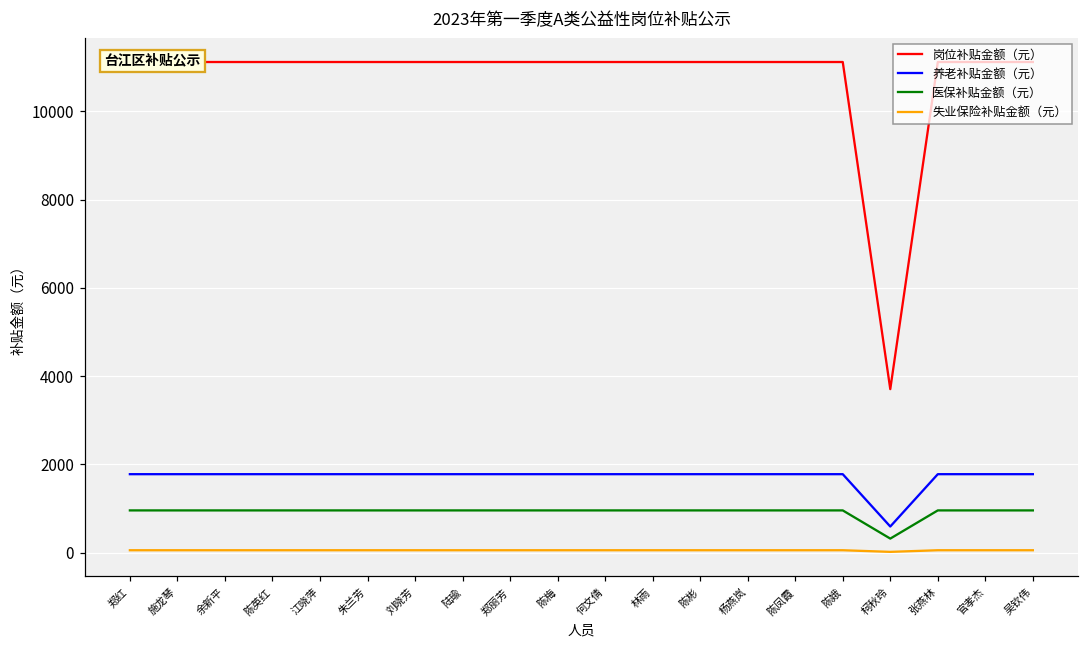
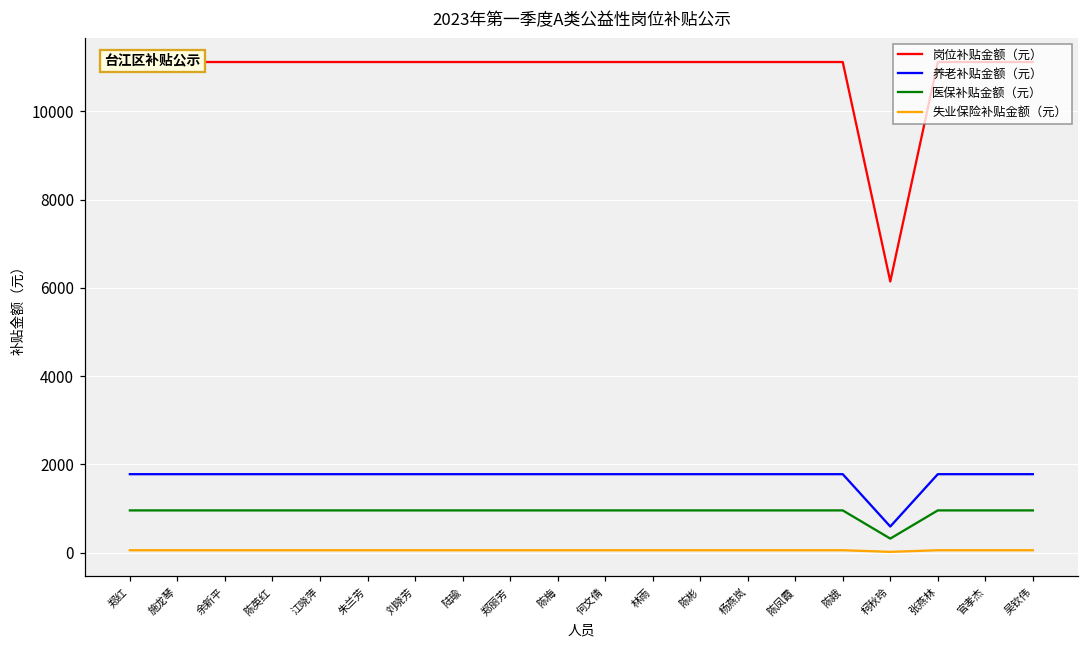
  {
    "岗位补贴金额（元）": {
      "余新平": 11100,
      "陈英红": 11100,
      "江晓萍": 11100,
      "朱兰芳": 11100,
      "刘晓芳": 11100,
      "陆瑜": 11100,
      "郑丽芳": 11100,
      "陈梅": 11100,
      "何文倩": 11100,
      "林雨": 11100,
      "陈彬": 11100,
      "杨燕岚": 11100,
      "陈凤霞": 11100,
      "陈娥": 11100,
-     "柯秋玲": 3700
+     "柯秋玲": 6100
    },
    "养老补贴金额（元）": {
      "郑红": 1800,
      "施龙琴": 1800,
      "余新平": 1800,
      "陈英红": 1800,
      "江晓萍": 1800,
      "朱兰芳": 1800,
      "刘晓芳": 1800,
      "陆瑜": 1800,
      "郑丽芳": 1800,
      "陈梅": 1800,
      "何文倩": 1800,
      "林雨": 1800,
      "陈彬": 1800,
      "杨燕岚": 1800,
      "陈凤霞": 1800,
      "陈娥": 1800,
      "柯秋玲": 600,
      "张燕林": 1800,
      "官孝杰": 1800,
      "吴钦伟": 1800
    },
    "医保补贴金额（元）": {
      "郑红": 1000,
      "施龙琴": 1000,
      "余新平": 1000,
      "陈英红": 1000,
      "江晓萍": 1000,
      "朱兰芳": 1000,
      "刘晓芳": 1000,
      "陆瑜": 1000,
      "郑丽芳": 1000,
      "陈梅": 1000,
      "何文倩": 1000,
      "林雨": 1000,
      "陈彬": 1000,
      "杨燕岚": 1000,
      "陈凤霞": 1000,
      "陈娥": 1000,
      "柯秋玲": 300,
      "张燕林": 1000,
      "官孝杰": 1000,
      "吴钦伟": 1000
    },
    "失业保险补贴金额（元）": {
      "郑红": 100,
      "施龙琴": 100,
      "余新平": 100,
      "陈英红": 100,
      "江晓萍": 100,
      "朱兰芳": 100,
      "刘晓芳": 100,
      "陆瑜": 100,
      "郑丽芳": 100,
      "陈梅": 100,
      "何文倩": 100,
      "林雨": 100,
      "陈彬": 100,
      "杨燕岚": 100,
      "陈凤霞": 100,
      "陈娥": 100,
      "柯秋玲": 0,
      "张燕林": 100,
      "官孝杰": 100,
      "吴钦伟": 100
    }
  }
